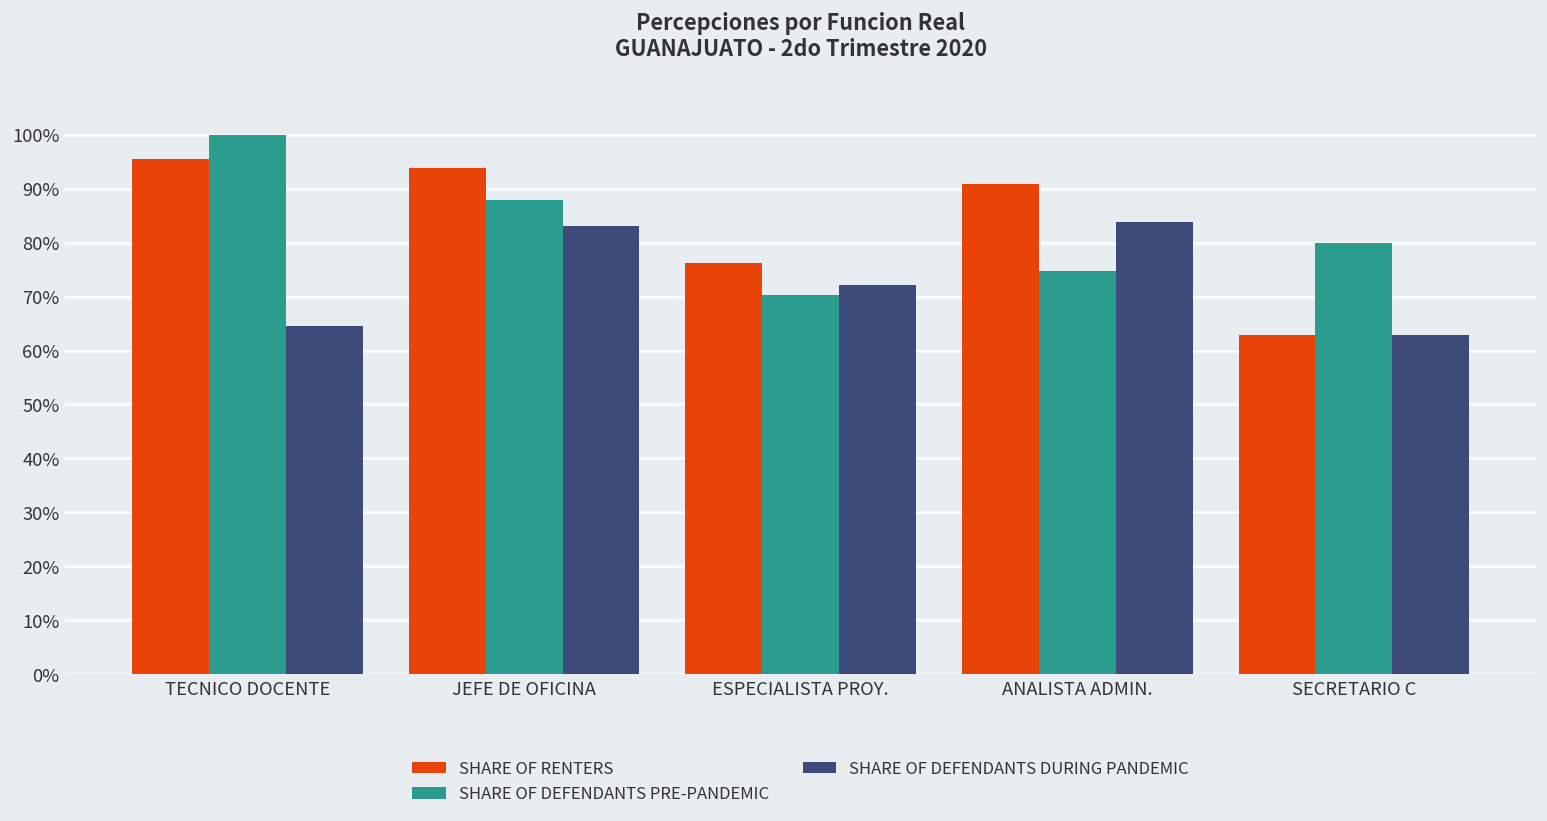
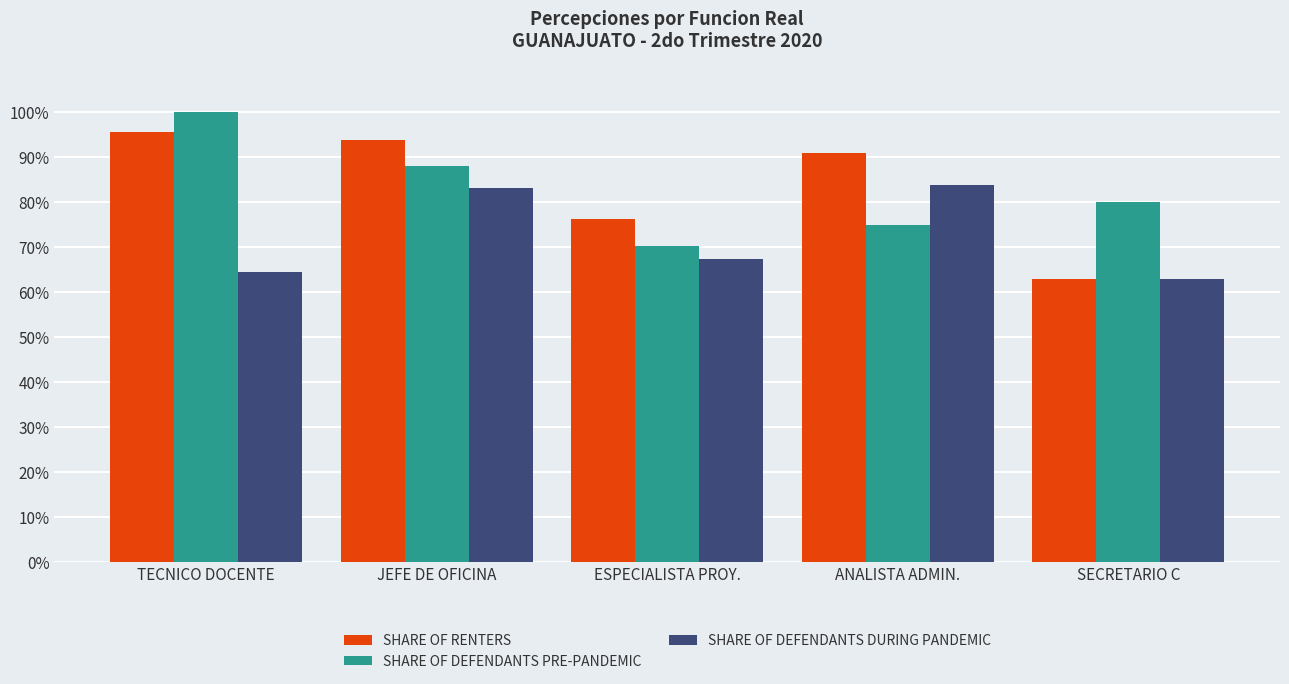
  {
    "SHARE OF RENTERS": {
      "TECNICO DOCENTE": "96%",
      "JEFE DE OFICINA": "94%",
      "ESPECIALISTA PROY.": "76%",
      "ANALISTA ADMIN.": "91%",
      "SECRETARIO C": "63%"
    },
    "SHARE OF DEFENDANTS PRE-PANDEMIC": {
      "TECNICO DOCENTE": "100%",
      "JEFE DE OFICINA": "88%",
      "ESPECIALISTA PROY.": "70%",
      "ANALISTA ADMIN.": "75%",
      "SECRETARIO C": "80%"
    },
    "SHARE OF DEFENDANTS DURING PANDEMIC": {
      "TECNICO DOCENTE": "65%",
      "JEFE DE OFICINA": "83%",
-     "ESPECIALISTA PROY.": "72%",
+     "ESPECIALISTA PROY.": "67%",
      "ANALISTA ADMIN.": "84%",
      "SECRETARIO C": "63%"
    }
  }
